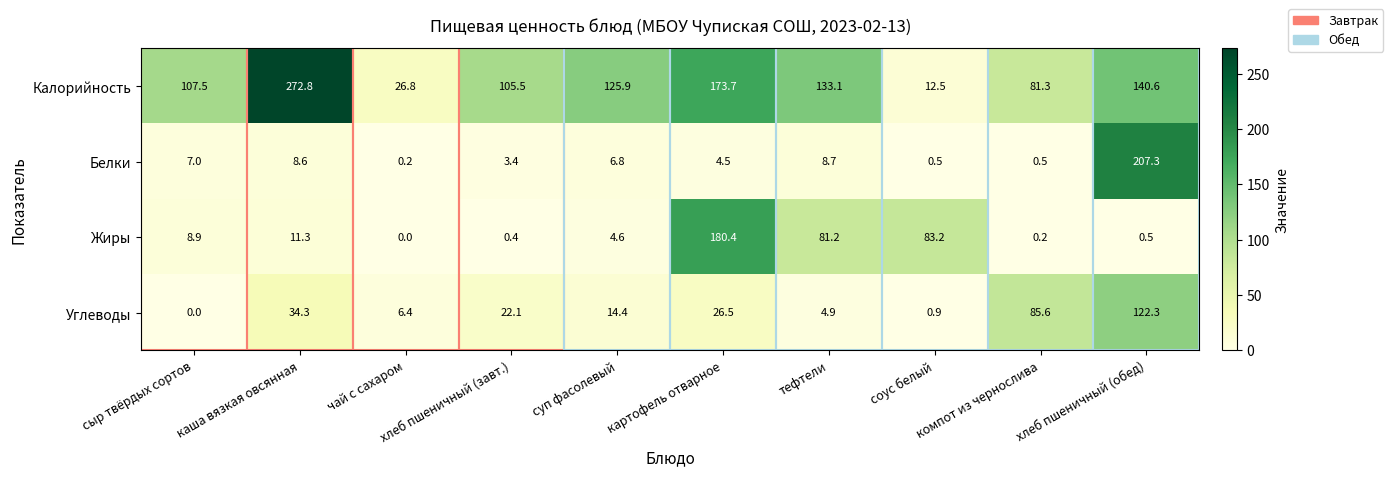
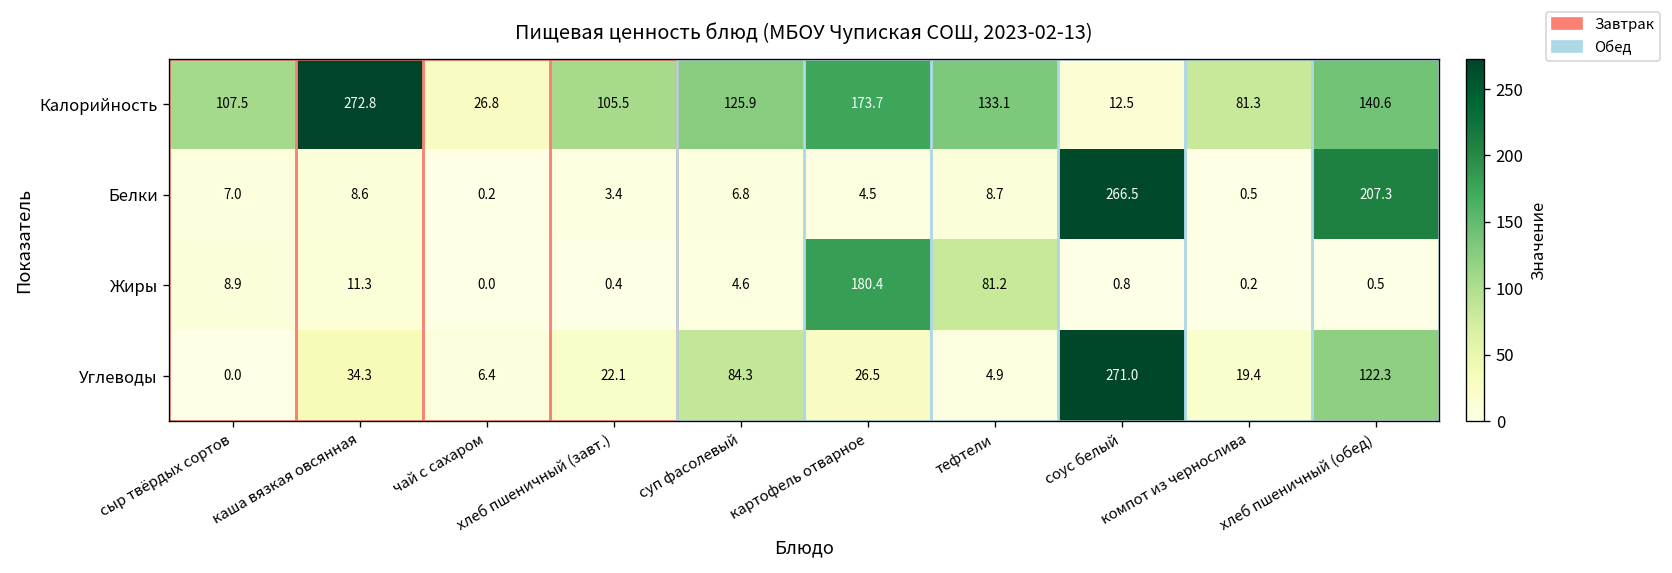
  {
    "Калорийность": {
      "сыр твёрдых сортов": 107.5,
      "каша вязкая овсянная": 272.8,
      "чай с сахаром": 26.8,
      "хлеб пшеничный (завт.)": 105.5,
      "суп фасолевый": 125.9,
      "картофель отварное": 173.7,
      "тефтели": 133.1,
      "соус белый": 12.5,
      "компот из чернослива": 81.3,
      "хлеб пшеничный (обед)": 140.6
    },
    "Белки": {
      "сыр твёрдых сортов": 7.0,
      "каша вязкая овсянная": 8.6,
      "чай с сахаром": 0.2,
      "хлеб пшеничный (завт.)": 3.4,
      "суп фасолевый": 6.8,
      "картофель отварное": 4.5,
      "тефтели": 8.7,
-     "соус белый": 0.5,
+     "соус белый": 266.5,
      "компот из чернослива": 0.5,
      "хлеб пшеничный (обед)": 207.3
    },
    "Жиры": {
      "сыр твёрдых сортов": 8.9,
      "каша вязкая овсянная": 11.3,
      "чай с сахаром": 0.0,
      "хлеб пшеничный (завт.)": 0.4,
      "суп фасолевый": 4.6,
      "картофель отварное": 180.4,
      "тефтели": 81.2,
-     "соус белый": 83.2,
+     "соус белый": 0.8,
      "компот из чернослива": 0.2,
      "хлеб пшеничный (обед)": 0.5
    },
    "Углеводы": {
      "сыр твёрдых сортов": 0.0,
      "каша вязкая овсянная": 34.3,
      "чай с сахаром": 6.4,
      "хлеб пшеничный (завт.)": 22.1,
-     "суп фасолевый": 14.4,
+     "суп фасолевый": 84.3,
      "картофель отварное": 26.5,
      "тефтели": 4.9,
-     "соус белый": 0.9,
-     "компот из чернослива": 85.6,
+     "соус белый": 271.0,
+     "компот из чернослива": 19.4,
      "хлеб пшеничный (обед)": 122.3
    }
  }
